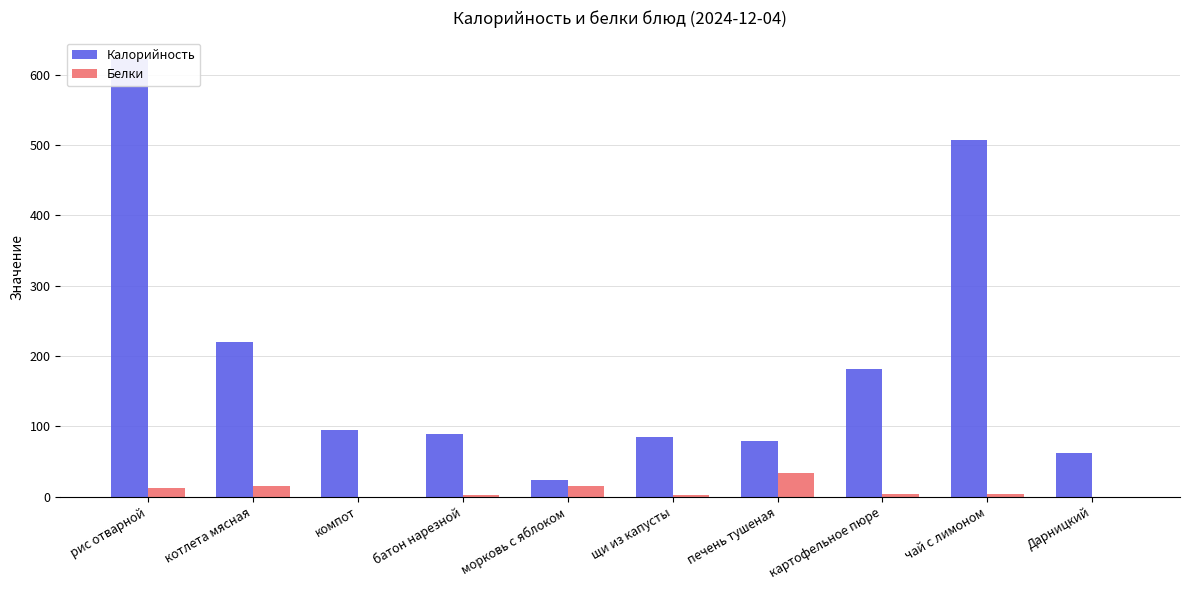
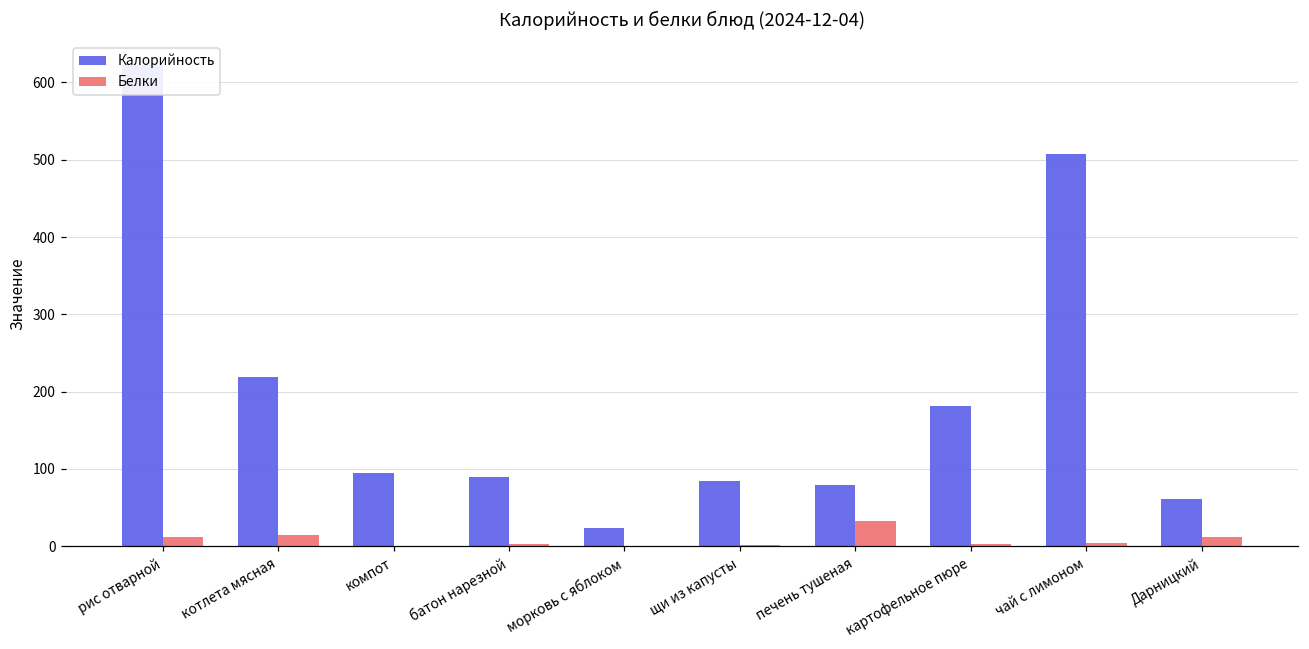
  {
    "Калорийность": {
      "котлета мясная": 220,
      "компот": 90,
      "батон нарезной": 90,
      "морковь с яблоком": 20,
      "щи из капусты": 80,
      "печень тушеная": 80,
      "картофельное пюре": 180,
      "чай с лимоном": 510,
      "Дарницкий": 60
    },
    "Белки": {
      "рис отварной": 10,
      "котлета мясная": 10,
-     "морковь с яблоком": 10,
+     "морковь с яблоком": 0,
      "печень тушеная": 30,
      "чай с лимоном": 0,
-     "Дарницкий": 0
+     "Дарницкий": 10
    }
  }
